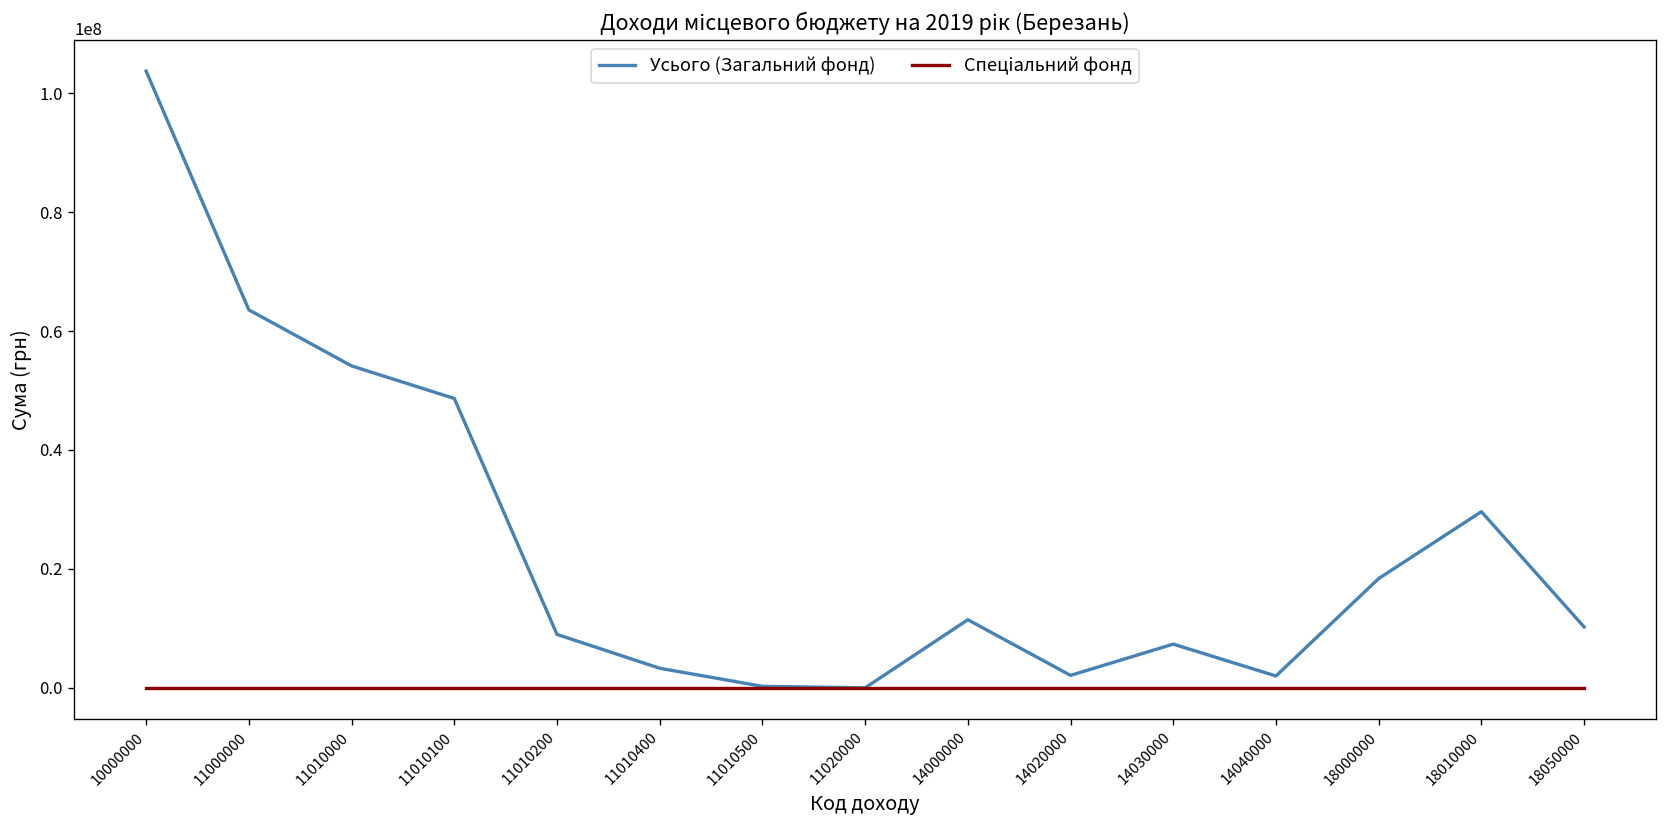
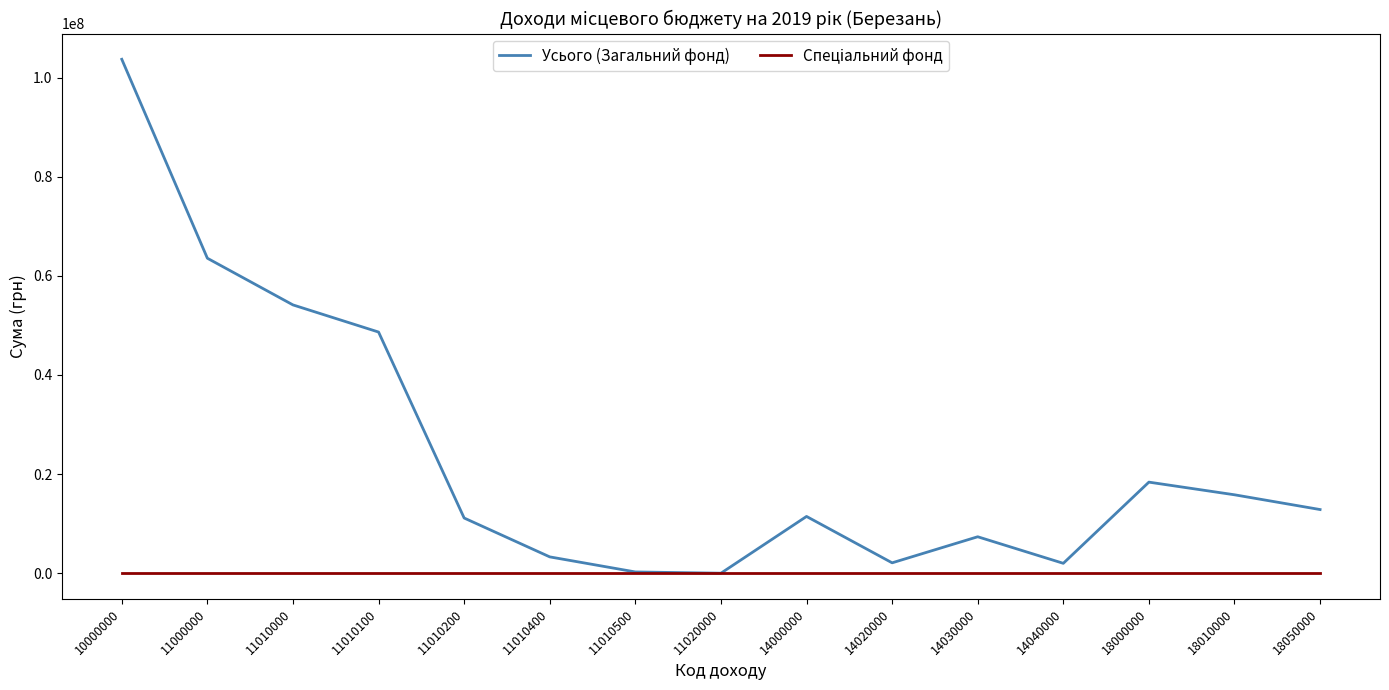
  {
    "Усього (Загальний фонд)": {
      "10000000": 104000000,
      "11000000": 64000000,
      "11010000": 54000000,
      "11010100": 49000000,
-     "11010200": 9000000,
+     "11010200": 11000000,
      "11010400": 3000000,
      "14000000": 11000000,
      "14020000": 2000000,
      "14030000": 7000000,
      "14040000": 2000000,
      "18000000": 18000000,
-     "18010000": 30000000,
-     "18050000": 10000000
+     "18010000": 16000000,
+     "18050000": 13000000
    },
    "Спеціальний фонд": {
      "10000000": 0,
      "11000000": 0,
      "11010000": 0,
      "11010100": 0,
      "11010200": 0,
      "11010400": 0,
      "14000000": 0,
      "14020000": 0,
      "14030000": 0,
      "14040000": 0,
      "18000000": 0,
      "18010000": 0,
      "18050000": 0
    }
  }
